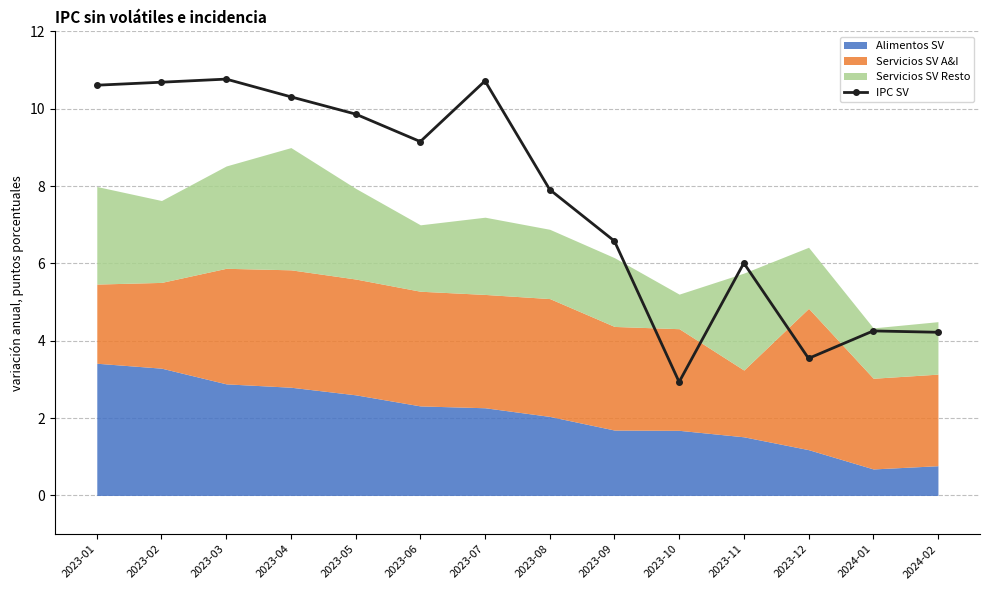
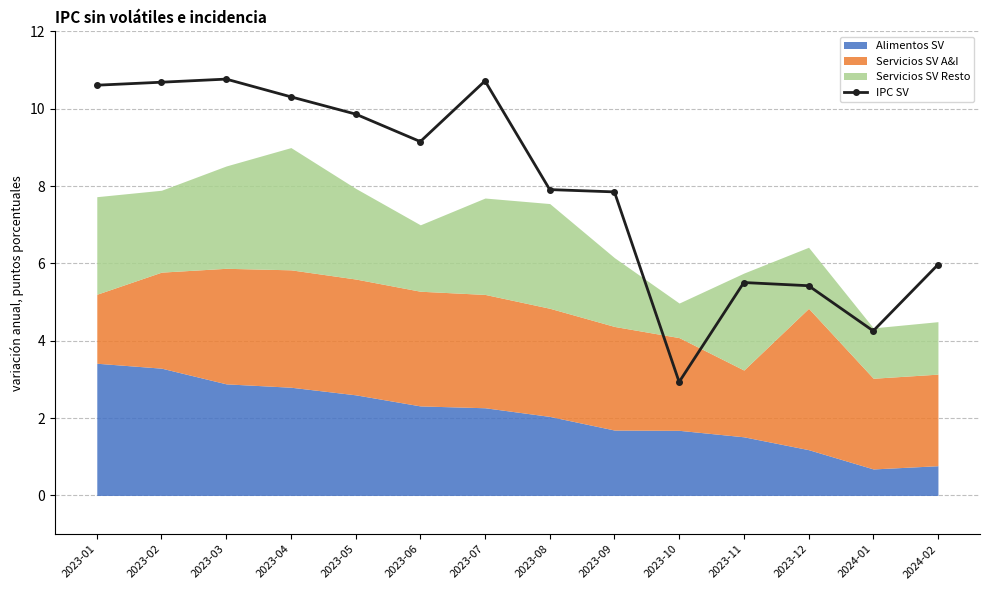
  {
    "IPC SV": {
      "2023-01": 10.6,
      "2023-02": 10.7,
      "2023-03": 10.8,
      "2023-04": 10.3,
      "2023-05": 9.9,
      "2023-06": 9.1,
      "2023-07": 10.7,
      "2023-08": 7.9,
-     "2023-09": 6.6,
+     "2023-09": 7.8,
      "2023-10": 2.9,
-     "2023-11": 6.0,
-     "2023-12": 3.5,
+     "2023-11": 5.5,
+     "2023-12": 5.4,
      "2024-01": 4.3,
-     "2024-02": 4.2
+     "2024-02": 6.0
    },
    "Alimentos SV": {
      "2023-01": 3.4,
      "2023-02": 3.3,
      "2023-03": 2.9,
      "2023-04": 2.8,
      "2023-05": 2.6,
      "2023-06": 2.3,
      "2023-07": 2.3,
      "2023-08": 2.0,
      "2023-09": 1.7,
      "2023-10": 1.7,
      "2023-11": 1.5,
      "2023-12": 1.2,
      "2024-01": 0.7,
      "2024-02": 0.8
    },
    "Servicios SV A&I": {
-     "2023-01": 2.0,
-     "2023-02": 2.2,
+     "2023-01": 1.8,
+     "2023-02": 2.5,
      "2023-03": 3.0,
      "2023-04": 3.0,
      "2023-05": 3.0,
      "2023-06": 3.0,
      "2023-07": 2.9,
-     "2023-08": 3.0,
+     "2023-08": 2.8,
      "2023-09": 2.7,
-     "2023-10": 2.6,
+     "2023-10": 2.4,
      "2023-11": 1.7,
      "2023-12": 3.7,
      "2024-01": 2.3,
      "2024-02": 2.4
    },
    "Servicios SV Resto": {
      "2023-01": 2.5,
      "2023-02": 2.1,
      "2023-03": 2.6,
      "2023-04": 3.2,
      "2023-05": 2.3,
      "2023-06": 1.7,
-     "2023-07": 2.0,
-     "2023-08": 1.8,
+     "2023-07": 2.5,
+     "2023-08": 2.7,
      "2023-09": 1.8,
      "2023-10": 0.9,
      "2023-11": 2.5,
      "2023-12": 1.6,
      "2024-01": 1.3,
      "2024-02": 1.4
    }
  }
